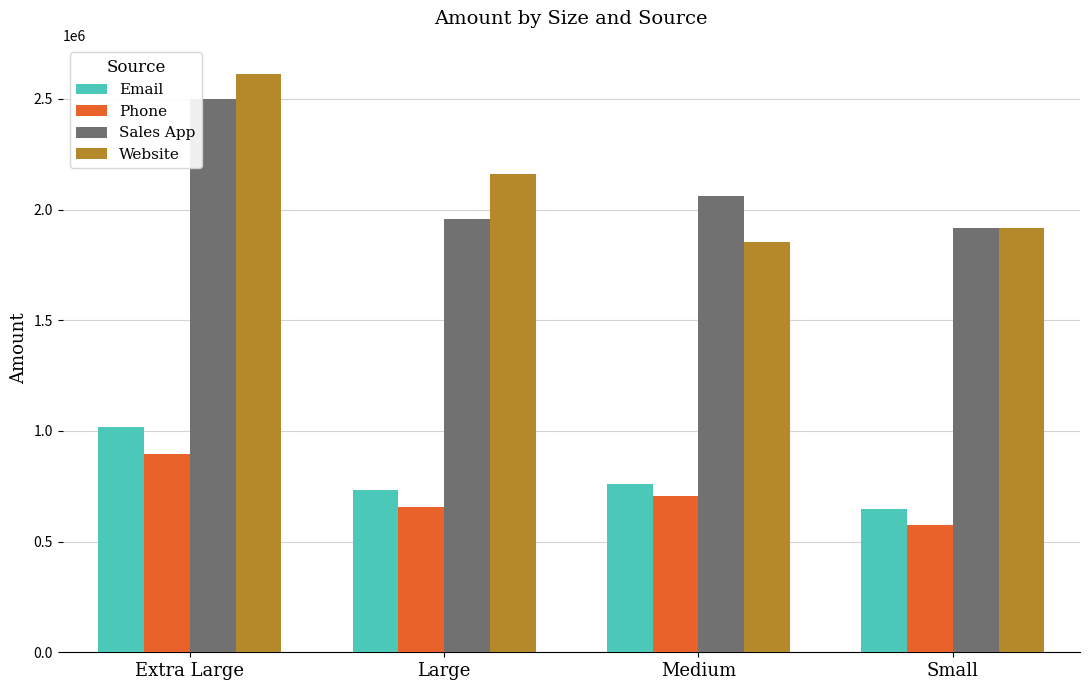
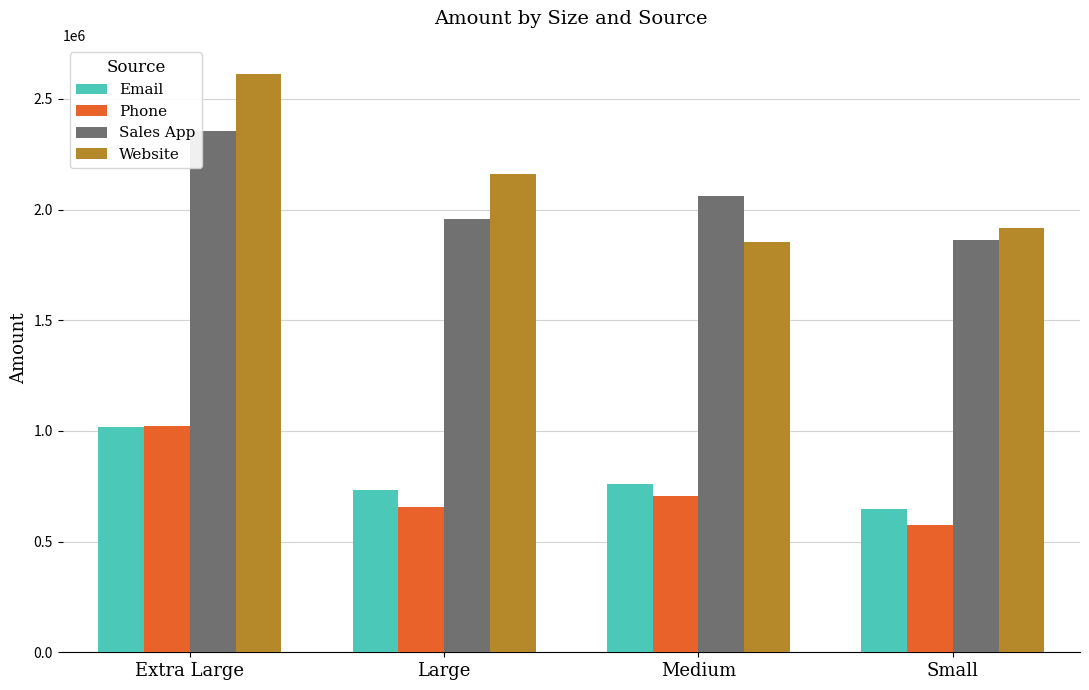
  {
    "Email": {
      "Extra Large": 1020000,
      "Large": 730000,
      "Medium": 760000,
      "Small": 650000
    },
    "Phone": {
-     "Extra Large": 900000,
+     "Extra Large": 1020000,
      "Large": 660000,
      "Medium": 710000,
      "Small": 570000
    },
    "Sales App": {
-     "Extra Large": 2500000,
+     "Extra Large": 2360000,
      "Large": 1960000,
      "Medium": 2060000,
-     "Small": 1920000
+     "Small": 1860000
    },
    "Website": {
      "Extra Large": 2610000,
      "Large": 2160000,
      "Medium": 1850000,
      "Small": 1920000
    }
  }
